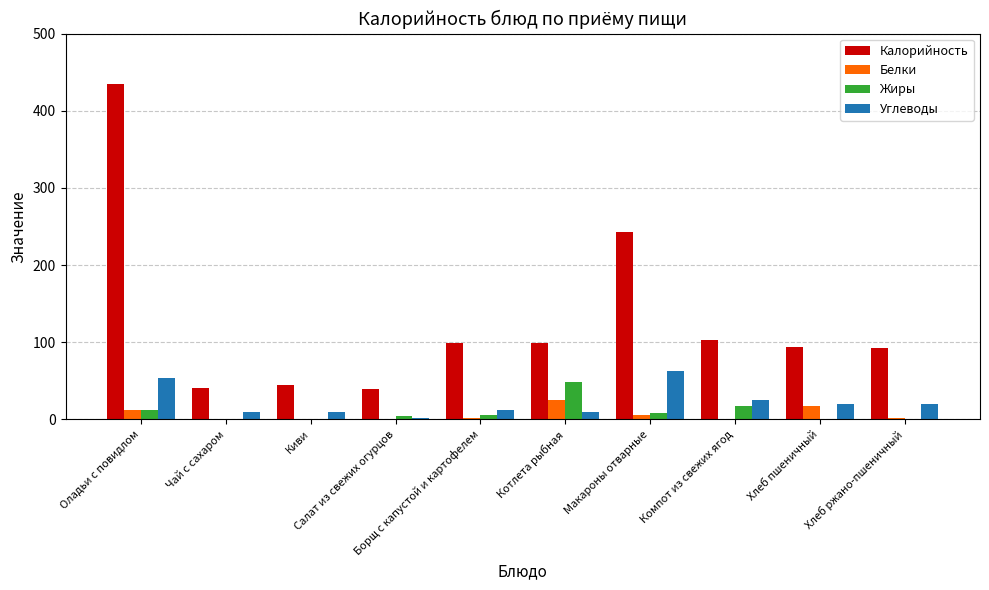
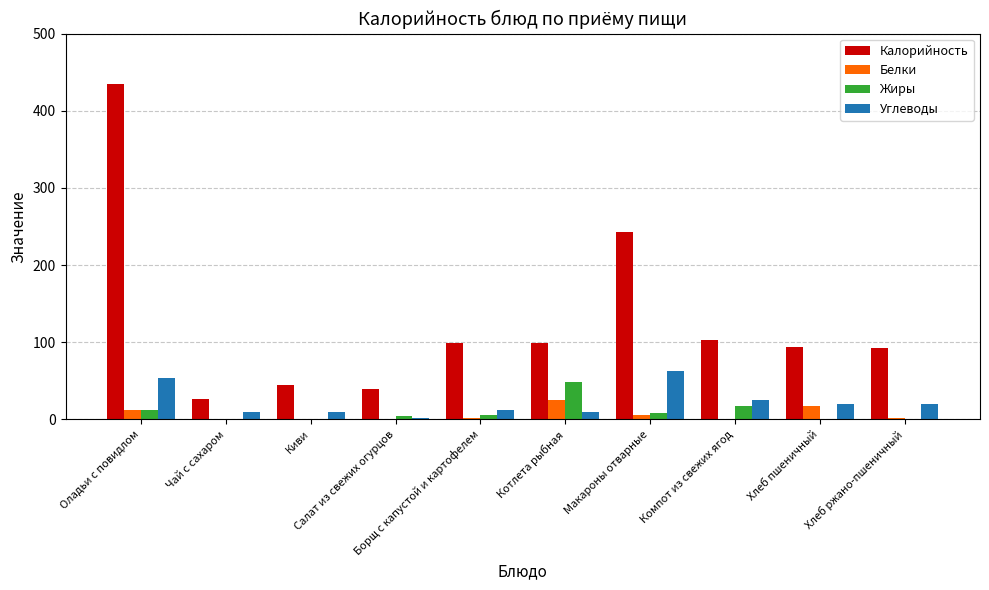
  {
    "Калорийность": {
      "Оладьи с повидлом": 440,
-     "Чай с сахаром": 40,
+     "Чай с сахаром": 30,
      "Киви": 40,
      "Салат из свежих огурцов": 40,
      "Борщ с капустой и картофелем": 100,
      "Котлета рыбная": 100,
      "Макароны отварные": 240,
      "Компот из свежих ягод": 100,
      "Хлеб пшеничный": 90,
      "Хлеб ржано-пшеничный": 90
    },
    "Белки": {
      "Оладьи с повидлом": 10,
      "Котлета рыбная": 30,
      "Макароны отварные": 10,
      "Хлеб пшеничный": 20
    },
    "Жиры": {
      "Оладьи с повидлом": 10,
      "Чай с сахаром": 0,
      "Салат из свежих огурцов": 0,
      "Борщ с капустой и картофелем": 0,
      "Котлета рыбная": 50,
      "Макароны отварные": 10,
      "Компот из свежих ягод": 20
    },
    "Углеводы": {
      "Оладьи с повидлом": 50,
      "Чай с сахаром": 10,
      "Киви": 10,
      "Борщ с капустой и картофелем": 10,
      "Котлета рыбная": 10,
      "Макароны отварные": 60,
      "Компот из свежих ягод": 20,
      "Хлеб пшеничный": 20,
      "Хлеб ржано-пшеничный": 20
    }
  }
